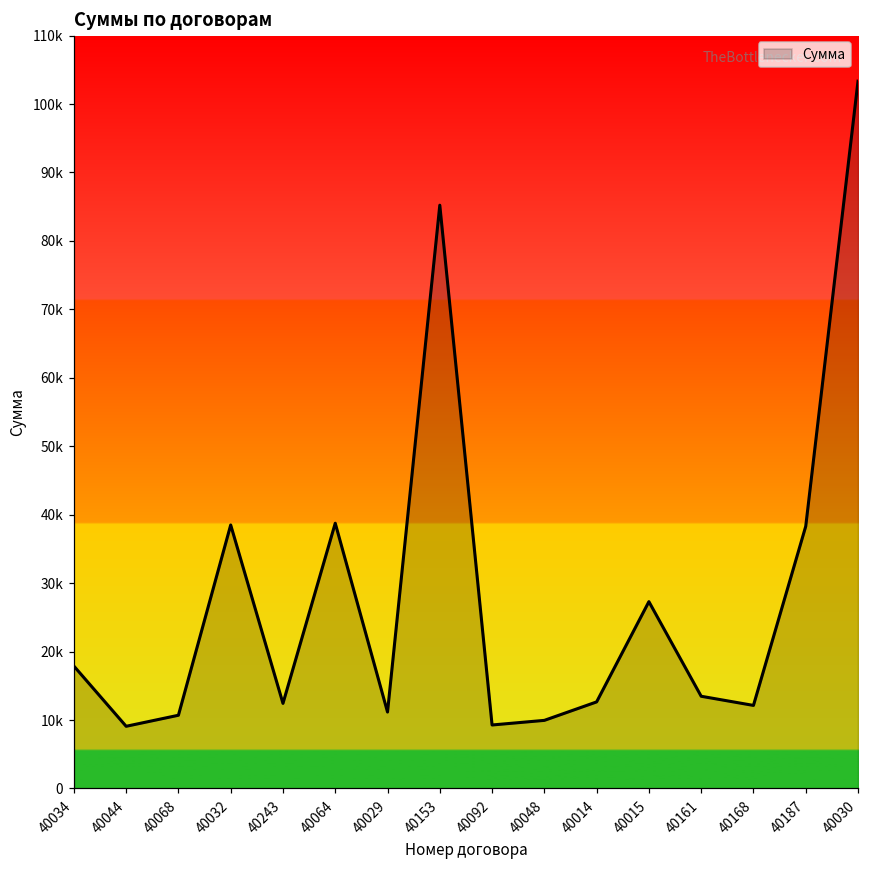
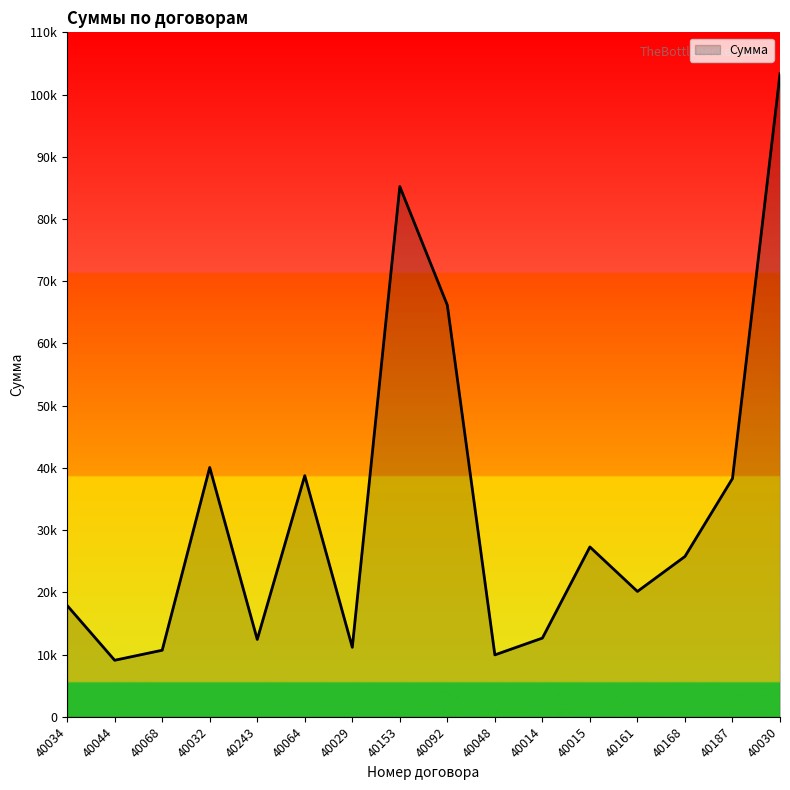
  {
    "40034": 18000,
    "40044": 9000,
    "40068": 11000,
-   "40032": 38000,
+   "40032": 40000,
    "40243": 12000,
    "40064": 39000,
    "40029": 11000,
    "40153": 85000,
-   "40092": 9000,
+   "40092": 66000,
    "40048": 10000,
    "40014": 13000,
    "40015": 27000,
-   "40161": 13000,
-   "40168": 12000,
+   "40161": 20000,
+   "40168": 26000,
    "40187": 38000,
    "40030": 103000
  }
